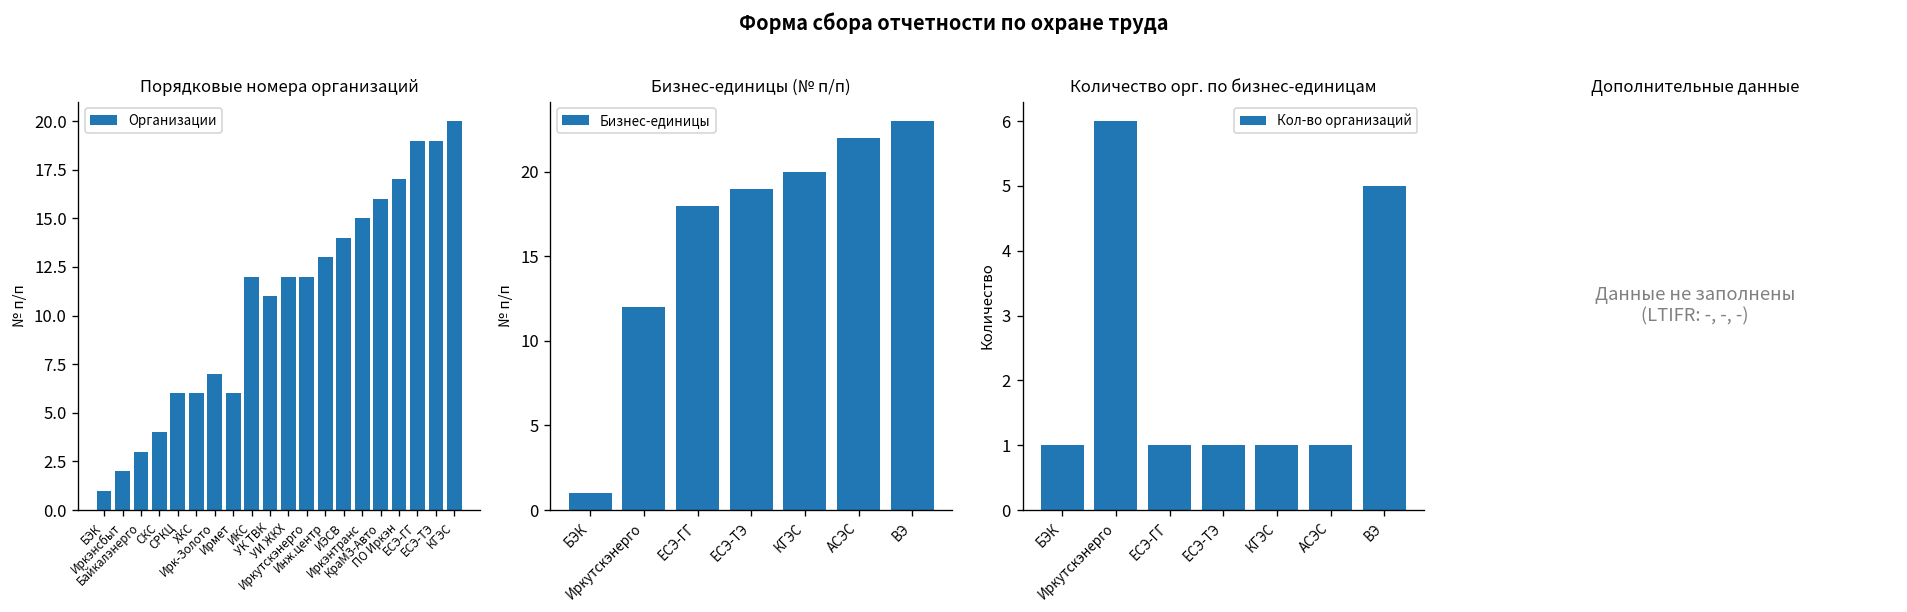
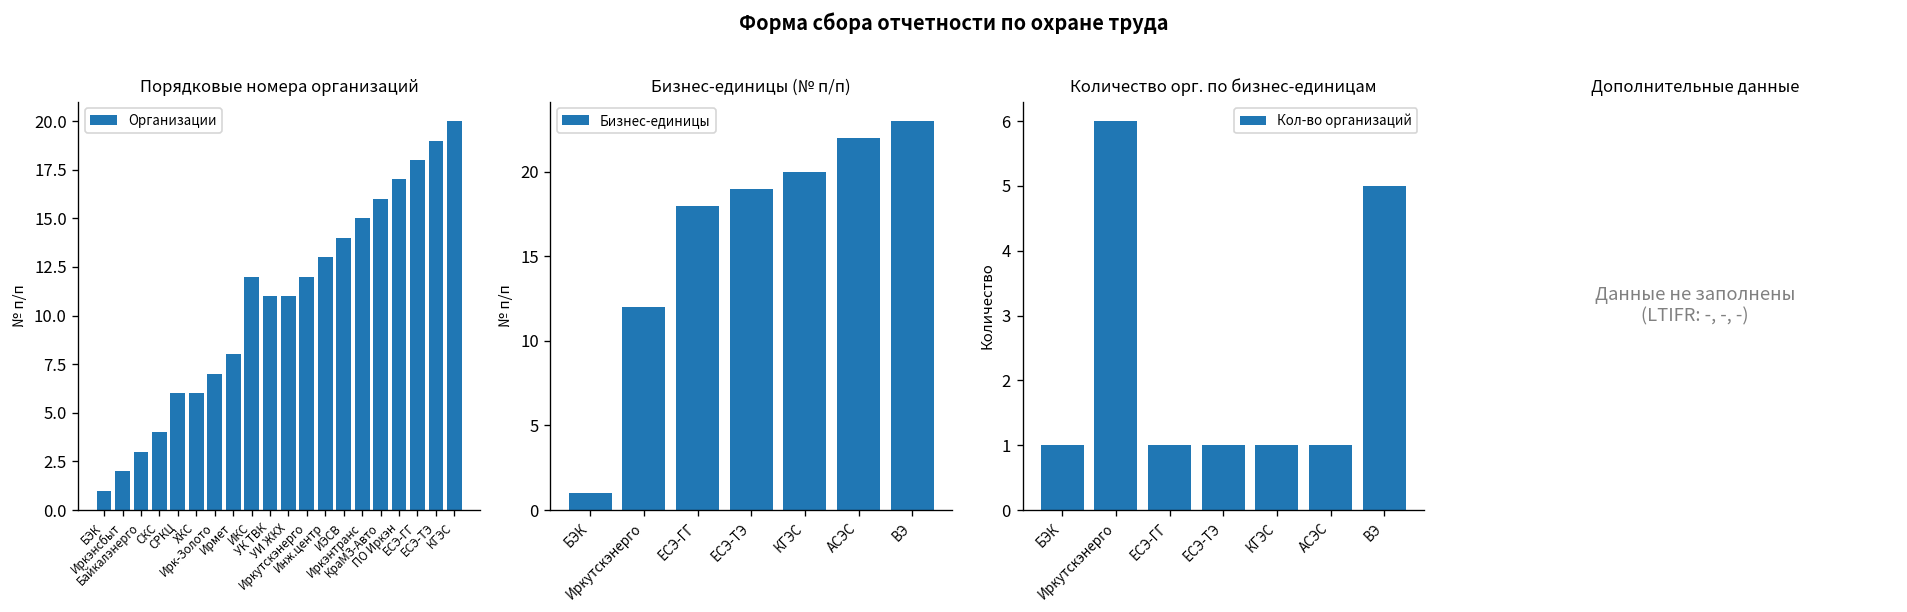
  {
    "Порядковые номера организаций": {
      "БЭК": 1,
      "Иркэнсбыт": 2,
      "Байкалэнерго": 3,
      "СКС": 4,
      "СРКЦ": 6,
      "ХКС": 6,
      "Ирк-Золото": 7,
-     "Ирмет": 6,
+     "Ирмет": 8,
      "ИКС": 12,
      "УК ТВК": 11,
-     "УИ ЖКХ": 12,
+     "УИ ЖКХ": 11,
      "Иркутскэнерго": 12,
      "Инж.центр": 13,
      "ИЭСВ": 14,
      "Иркэнтранс": 15,
      "КраМЗ-Авто": 16,
      "ПО Иркэн": 17,
-     "ЕСЭ-ГГ": 19,
+     "ЕСЭ-ГГ": 18,
      "ЕСЭ-ТЭ": 19,
      "КГЭС": 20
    },
    "Бизнес-единицы (№ п/п)": {
      "БЭК": 1.0,
      "Иркутскэнерго": 12.0,
      "ЕСЭ-ГГ": 18.0,
      "ЕСЭ-ТЭ": 19.0,
      "КГЭС": 20.0,
      "АСЭС": 22.0,
      "ВЭ": 23.0
    },
    "Количество орг. по бизнес-единицам": {
      "БЭК": 1.0,
      "Иркутскэнерго": 6.0,
      "ЕСЭ-ГГ": 1.0,
      "ЕСЭ-ТЭ": 1.0,
      "КГЭС": 1.0,
      "АСЭС": 1.0,
      "ВЭ": 5.0
    }
  }
